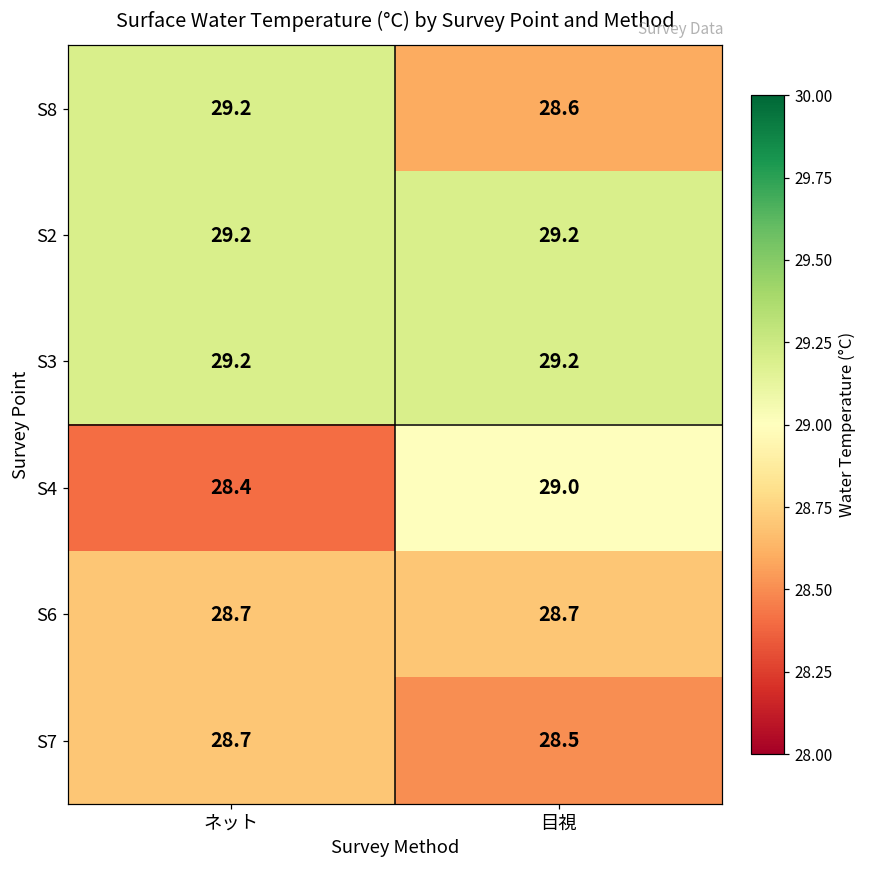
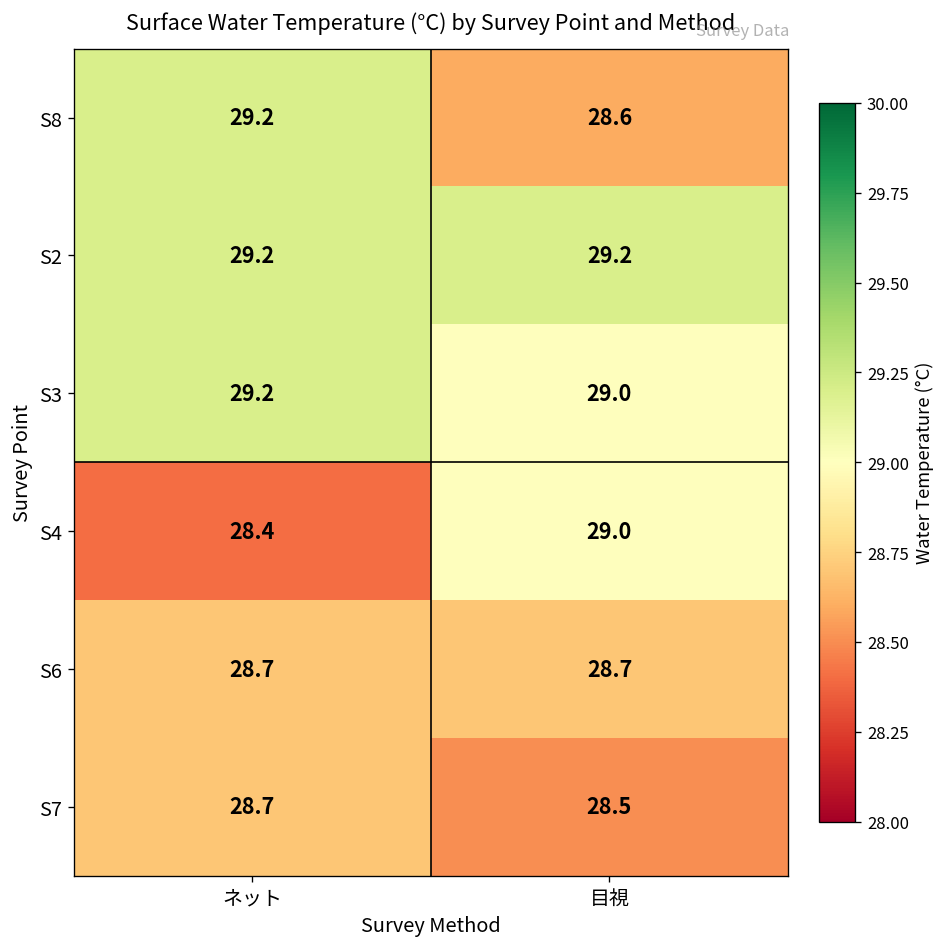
  {
    "S8": {
      "ネット": 29.2,
      "目視": 28.6
    },
    "S2": {
      "ネット": 29.2,
      "目視": 29.2
    },
    "S3": {
      "ネット": 29.2,
-     "目視": 29.2
+     "目視": 29.0
    },
    "S4": {
      "ネット": 28.4,
      "目視": 29.0
    },
    "S6": {
      "ネット": 28.7,
      "目視": 28.7
    },
    "S7": {
      "ネット": 28.7,
      "目視": 28.5
    }
  }
